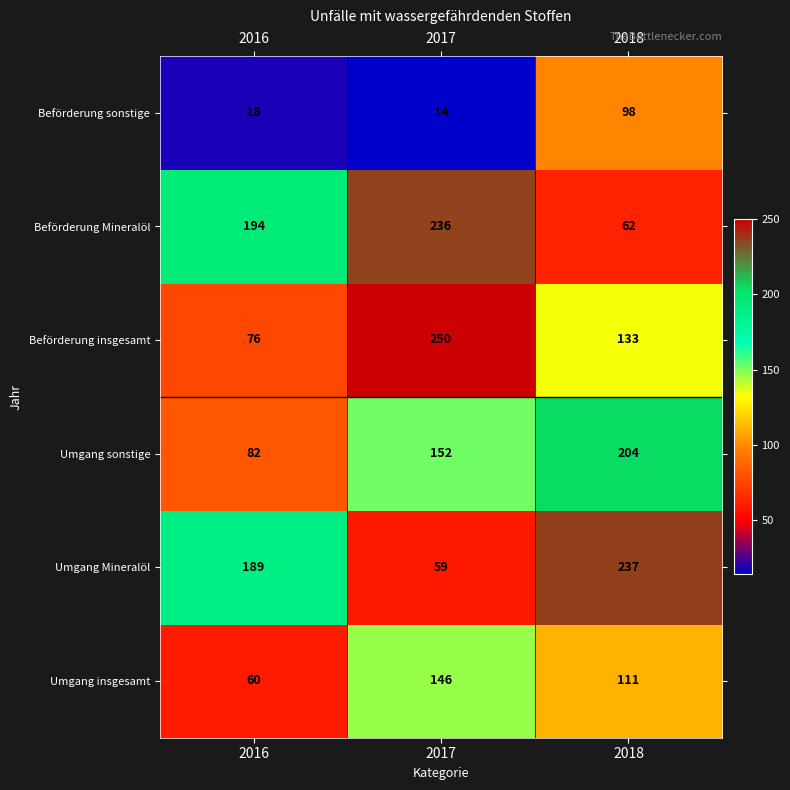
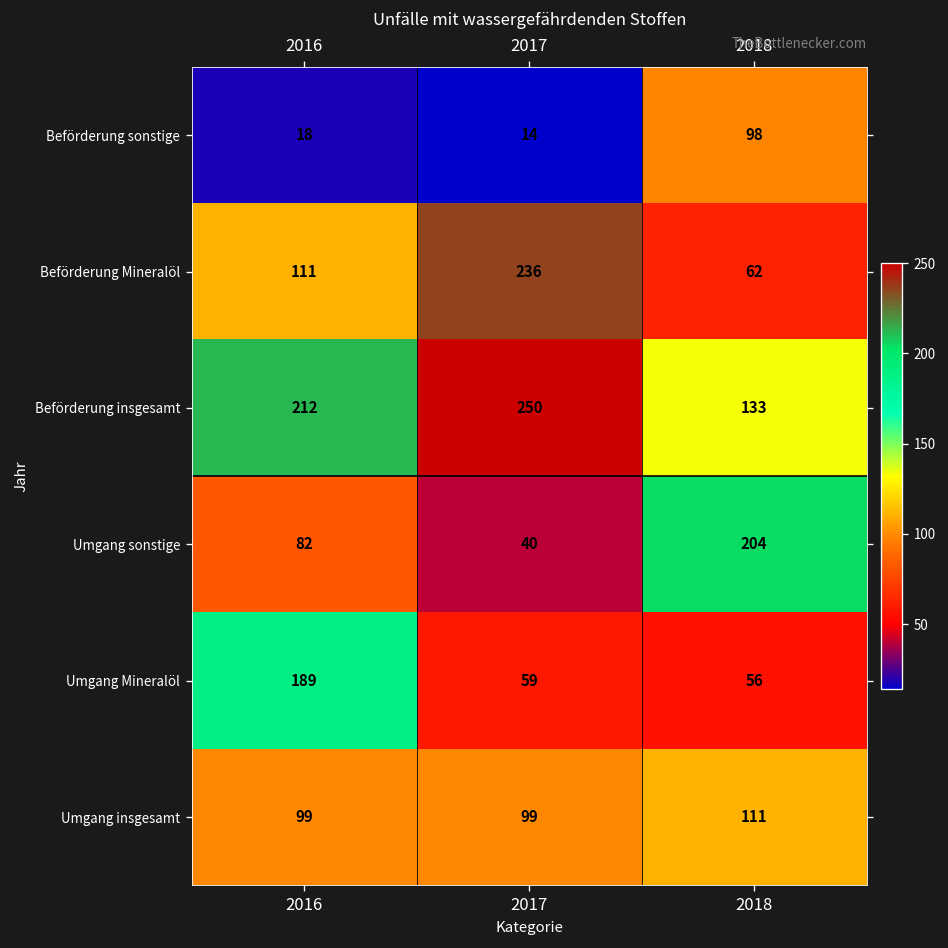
  {
    "Beförderung sonstige": {
      "2016": 18,
      "2017": 14,
      "2018": 98
    },
    "Beförderung Mineralöl": {
-     "2016": 194,
+     "2016": 111,
      "2017": 236,
      "2018": 62
    },
    "Beförderung insgesamt": {
-     "2016": 76,
+     "2016": 212,
      "2017": 250,
      "2018": 133
    },
    "Umgang sonstige": {
      "2016": 82,
-     "2017": 152,
+     "2017": 40,
      "2018": 204
    },
    "Umgang Mineralöl": {
      "2016": 189,
      "2017": 59,
-     "2018": 237
+     "2018": 56
    },
    "Umgang insgesamt": {
-     "2016": 60,
-     "2017": 146,
+     "2016": 99,
+     "2017": 99,
      "2018": 111
    }
  }
